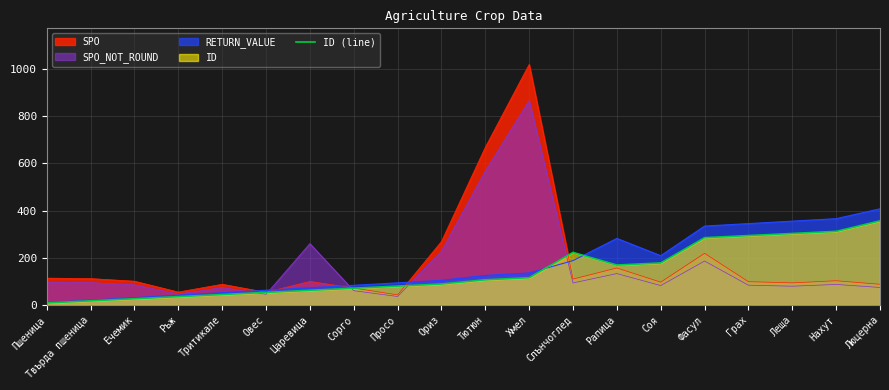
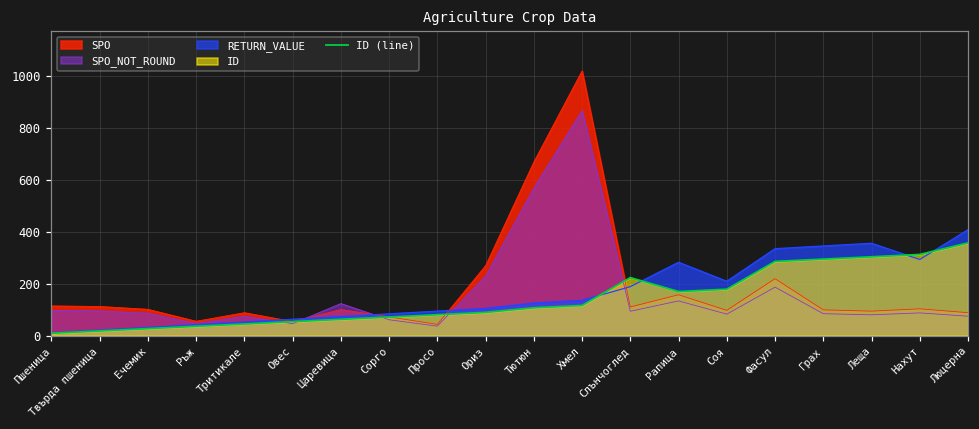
  {
    "SPO": {
      "Пшеница": 110,
      "Твърда пшеница": 110,
      "Ечемик": 100,
      "Тритикале": 90,
      "Царевица": 100,
      "Ориз": 270,
      "Тютюн": 670,
      "Хмел": 1020,
      "Слънчоглед": 110,
      "Рапица": 160,
      "Соя": 100,
      "Фасул": 220,
      "Грах": 100,
      "Леща": 90,
      "Нахут": 100,
      "Люцерна": 90
    },
    "SPO_NOT_ROUND": {
      "Пшеница": 100,
      "Твърда пшеница": 90,
      "Ечемик": 90,
      "Тритикале": 70,
-     "Царевица": 260,
+     "Царевица": 120,
      "Ориз": 230,
      "Тютюн": 570,
      "Хмел": 870,
      "Слънчоглед": 90,
      "Рапица": 130,
      "Соя": 80,
      "Фасул": 190,
      "Грах": 80,
      "Леща": 80,
      "Нахут": 90,
      "Люцерна": 70
    },
    "RETURN_VALUE": {
      "Сорго": 80,
      "Просо": 90,
      "Ориз": 100,
      "Тютюн": 130,
      "Хмел": 140,
      "Слънчоглед": 190,
      "Рапица": 280,
      "Соя": 210,
      "Фасул": 330,
      "Грах": 340,
      "Леща": 360,
-     "Нахут": 370,
+     "Нахут": 290,
      "Люцерна": 410
    },
    "ID": {
      "Просо": 80,
      "Ориз": 90,
      "Тютюн": 110,
      "Хмел": 120,
      "Слънчоглед": 220,
      "Рапица": 170,
      "Соя": 180,
      "Фасул": 290,
      "Грах": 290,
      "Леща": 300,
      "Нахут": 310,
      "Люцерна": 360
    }
  }
